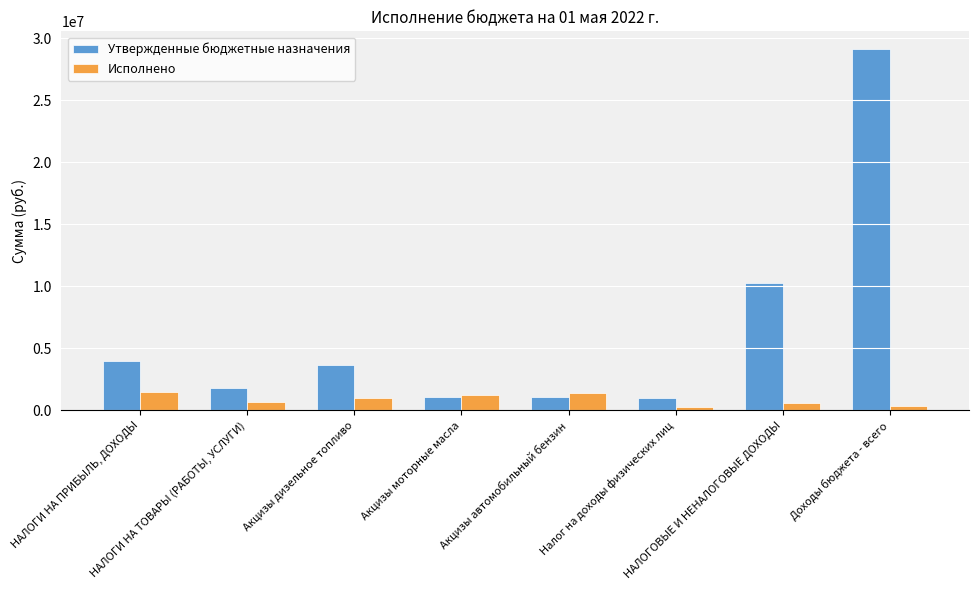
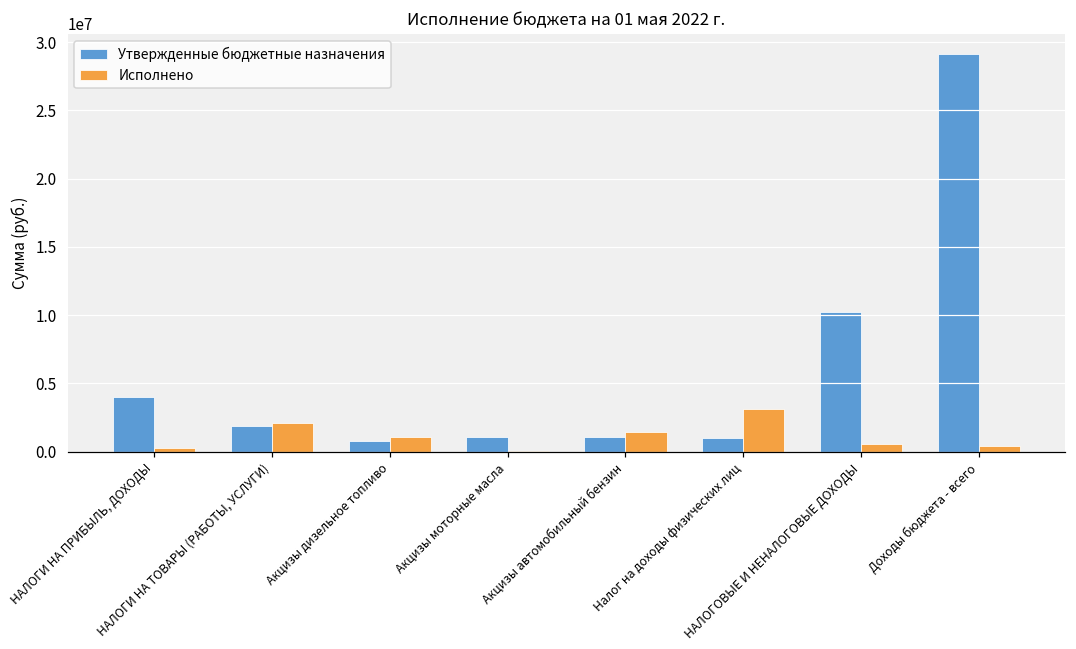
  {
    "Утвержденные бюджетные назначения": {
      "НАЛОГИ НА ПРИБЫЛЬ, ДОХОДЫ": 4000000,
      "НАЛОГИ НА ТОВАРЫ (РАБОТЫ, УСЛУГИ)": 1800000,
-     "Акцизы дизельное топливо": 3600000,
+     "Акцизы дизельное топливо": 800000,
      "Акцизы моторные масла": 1100000,
      "Акцизы автомобильный бензин": 1100000,
      "Налог на доходы физических лиц": 1000000,
      "НАЛОГОВЫЕ И НЕНАЛОГОВЫЕ ДОХОДЫ": 10300000,
      "Доходы бюджета - всего": 29100000
    },
    "Исполнено": {
-     "НАЛОГИ НА ПРИБЫЛЬ, ДОХОДЫ": 1400000,
-     "НАЛОГИ НА ТОВАРЫ (РАБОТЫ, УСЛУГИ)": 700000,
+     "НАЛОГИ НА ПРИБЫЛЬ, ДОХОДЫ": 200000,
+     "НАЛОГИ НА ТОВАРЫ (РАБОТЫ, УСЛУГИ)": 2100000,
      "Акцизы дизельное топливо": 1000000,
-     "Акцизы моторные масла": 1300000,
+     "Акцизы моторные масла": 0,
      "Акцизы автомобильный бензин": 1400000,
-     "Налог на доходы физических лиц": 200000,
+     "Налог на доходы физических лиц": 3100000,
      "НАЛОГОВЫЕ И НЕНАЛОГОВЫЕ ДОХОДЫ": 600000,
      "Доходы бюджета - всего": 400000
    }
  }
